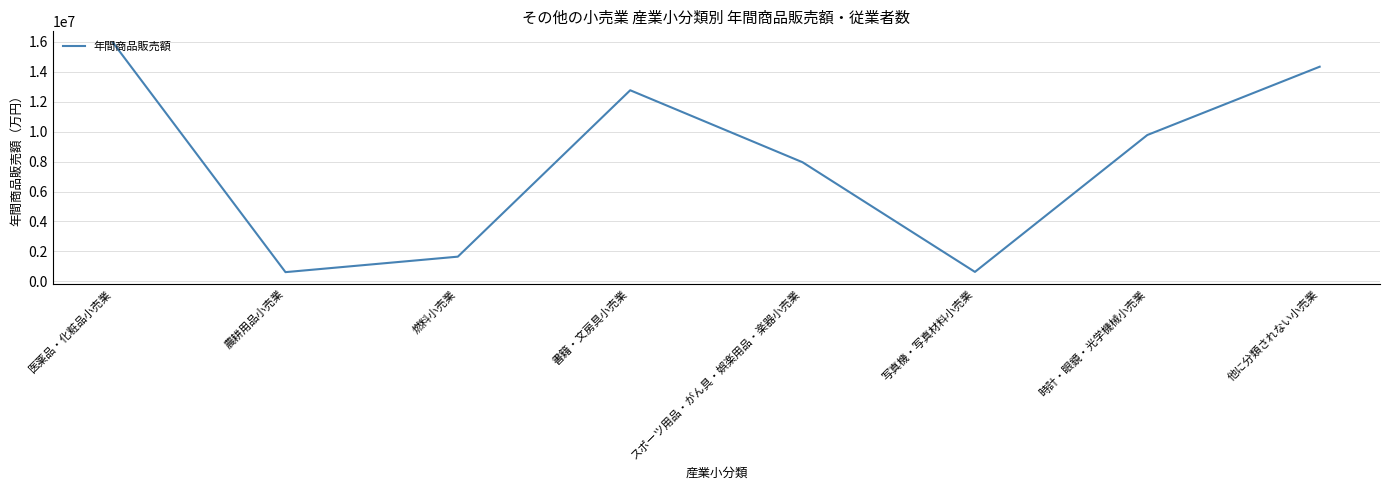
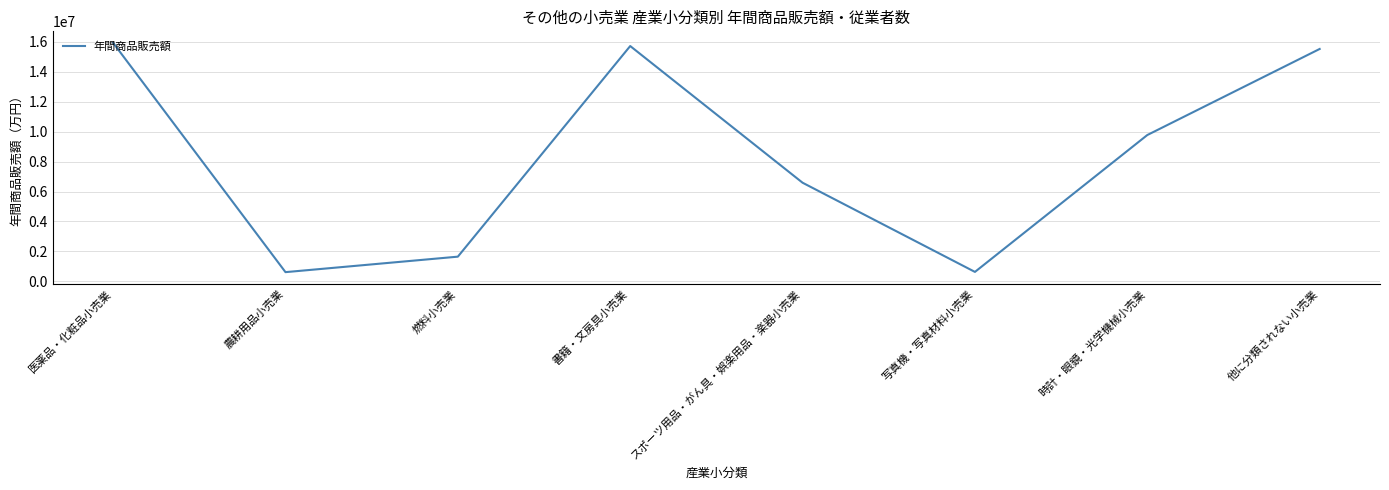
  {
    "医薬品・化粧品小売業": 15900000,
    "農耕用品小売業": 600000,
    "燃料小売業": 1600000,
-   "書籍・文房具小売業": 12800000,
-   "スポーツ用品・がん具・娯楽用品・楽器小売業": 8000000,
+   "書籍・文房具小売業": 15700000,
+   "スポーツ用品・がん具・娯楽用品・楽器小売業": 6600000,
    "写真機・写真材料小売業": 600000,
    "時計・眼鏡・光学機械小売業": 9800000,
-   "他に分類されない小売業": 14300000
+   "他に分類されない小売業": 15500000
  }
